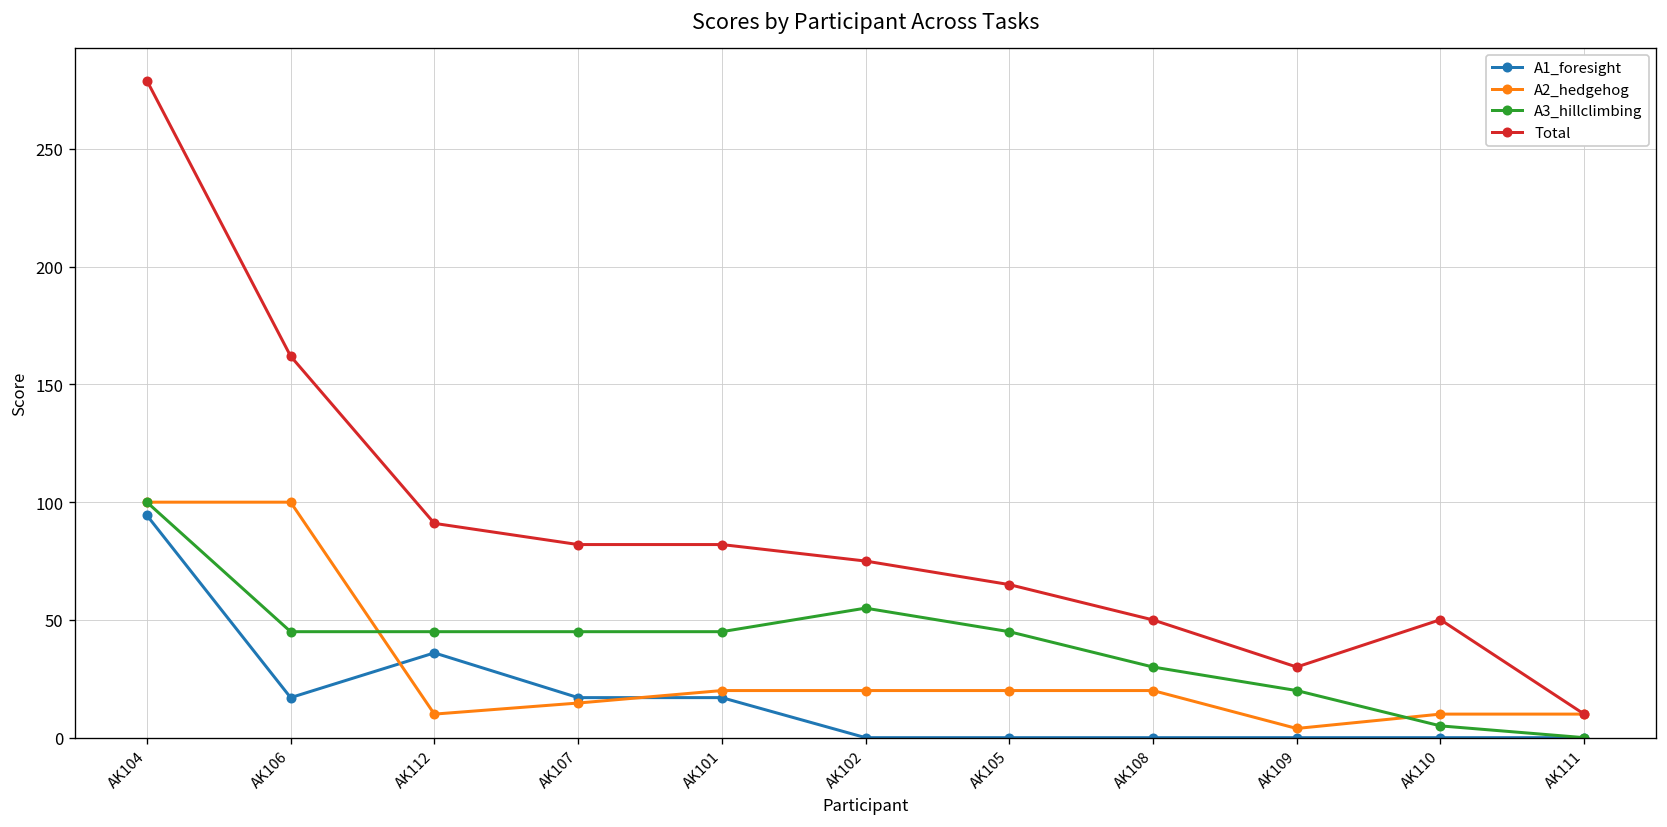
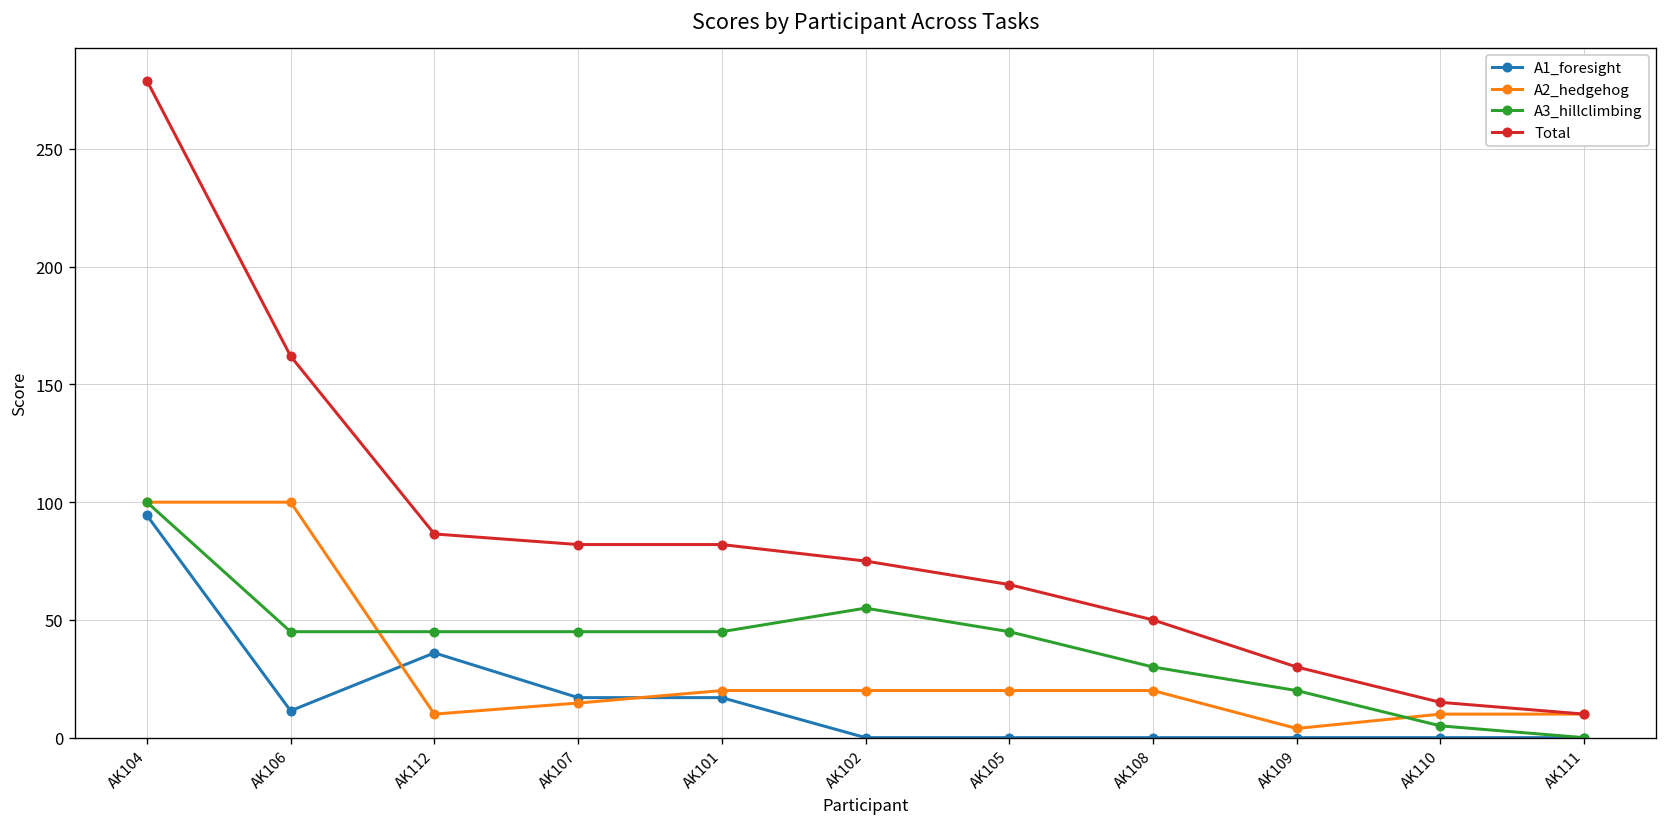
  {
    "A1_foresight": {
      "AK104": 94,
-     "AK106": 17,
+     "AK106": 11,
      "AK112": 36,
      "AK107": 17,
      "AK101": 17,
      "AK102": 0,
      "AK105": 0,
      "AK108": 0,
      "AK109": 0,
      "AK110": 0
    },
    "A2_hedgehog": {
      "AK106": 100,
      "AK112": 10,
      "AK107": 15,
      "AK101": 20,
      "AK102": 20,
      "AK105": 20,
      "AK108": 20,
      "AK109": 4,
      "AK110": 10
    },
    "A3_hillclimbing": {
      "AK106": 45,
      "AK112": 45,
      "AK107": 45,
      "AK101": 45,
      "AK102": 55,
      "AK105": 45,
      "AK108": 30,
      "AK109": 20,
      "AK110": 5
    },
    "Total": {
      "AK104": 279,
      "AK106": 162,
-     "AK112": 91,
+     "AK112": 87,
      "AK107": 82,
      "AK101": 82,
      "AK102": 75,
      "AK105": 65,
      "AK108": 50,
      "AK109": 30,
-     "AK110": 50
+     "AK110": 15
    }
  }
